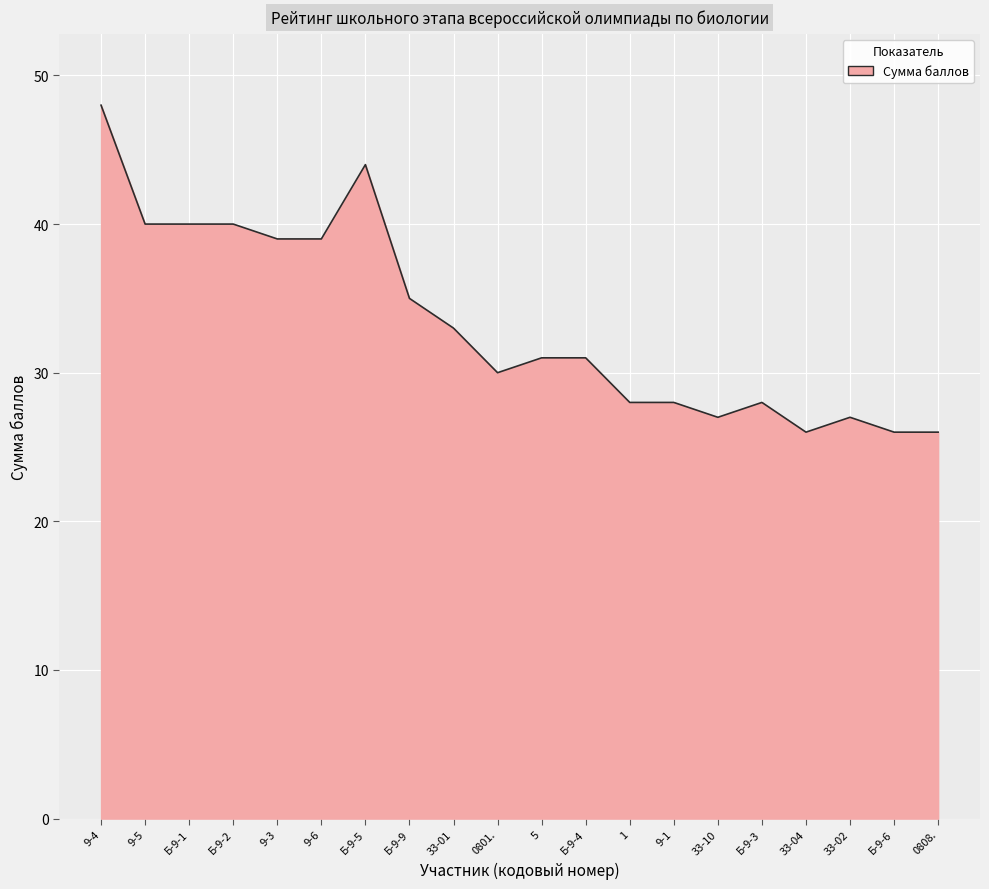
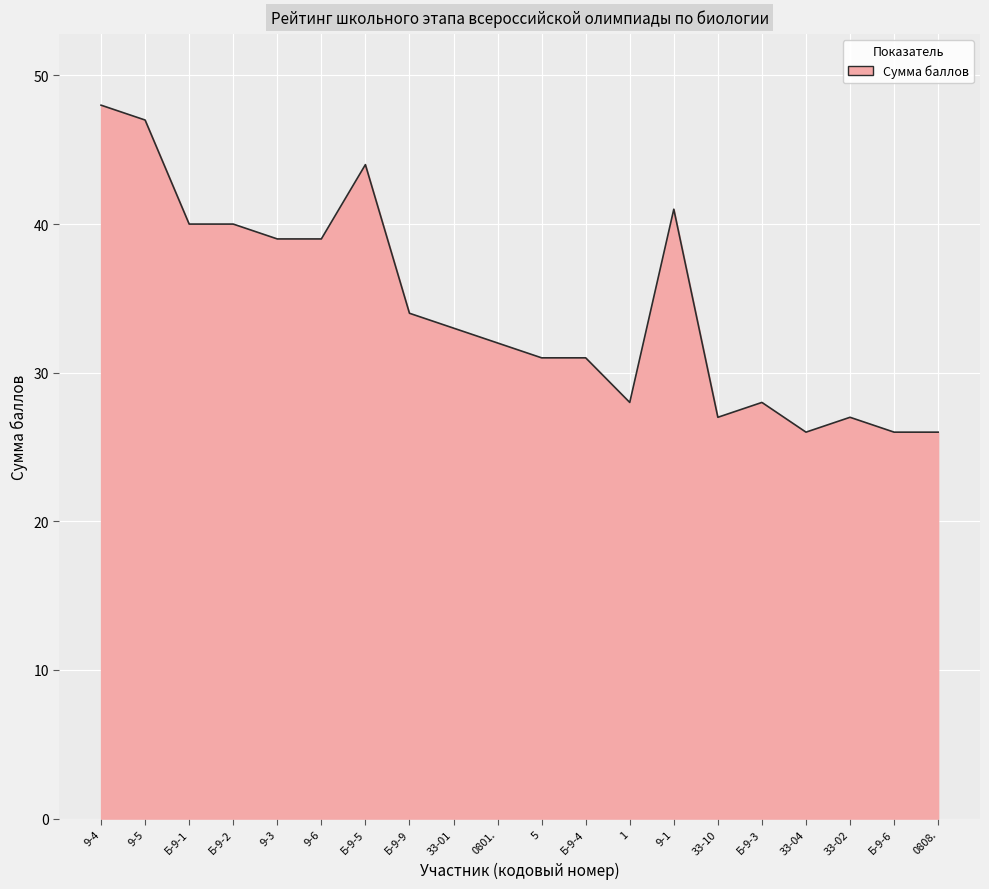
  {
    "9-4": 48,
-   "9-5": 40,
+   "9-5": 47,
    "Б-9-1": 40,
    "Б-9-2": 40,
    "9-3": 39,
    "9-6": 39,
    "Б-9-5": 44,
-   "Б-9-9": 35,
+   "Б-9-9": 34,
    "33-01": 33,
-   "0801.": 30,
+   "0801.": 32,
    "5": 31,
    "Б-9-4": 31,
    "1": 28,
-   "9-1": 28,
+   "9-1": 41,
    "33-10": 27,
    "Б-9-3": 28,
    "33-04": 26,
    "33-02": 27,
    "Б-9-6": 26,
    "0808.": 26
  }
